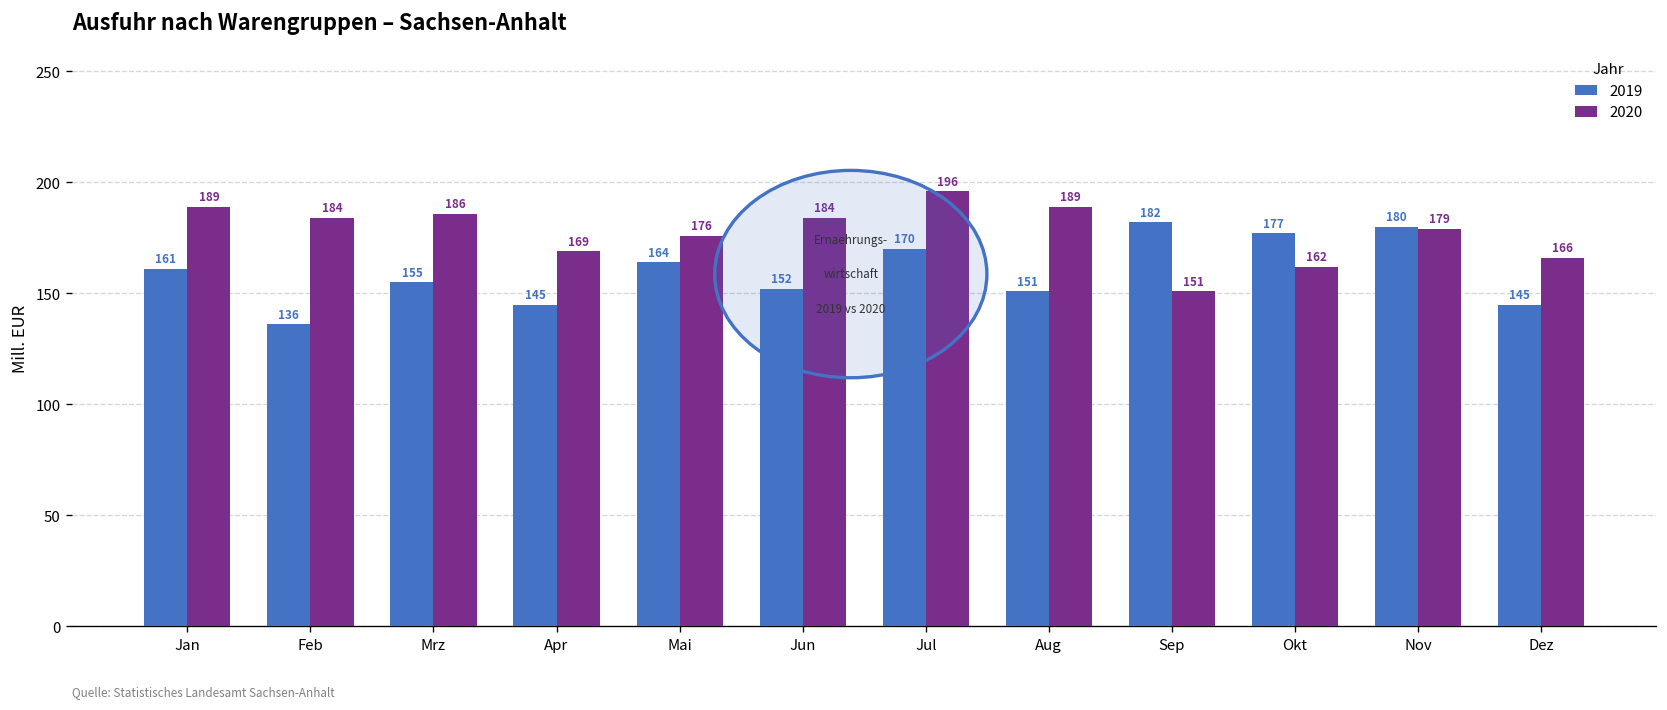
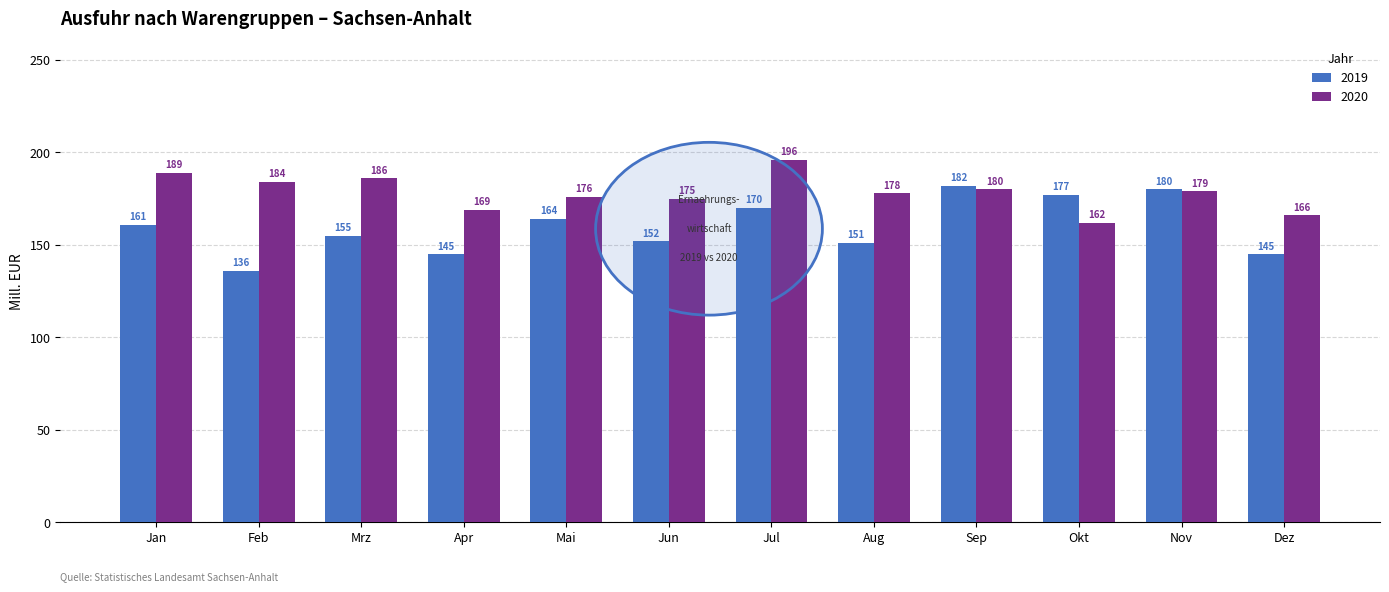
  {
    "2019": {
      "Jan": 161,
      "Feb": 136,
      "Mrz": 155,
      "Apr": 145,
      "Mai": 164,
      "Jun": 152,
      "Jul": 170,
      "Aug": 151,
      "Sep": 182,
      "Okt": 177,
      "Nov": 180,
      "Dez": 145
    },
    "2020": {
      "Jan": 189,
      "Feb": 184,
      "Mrz": 186,
      "Apr": 169,
      "Mai": 176,
-     "Jun": 184,
+     "Jun": 175,
      "Jul": 196,
-     "Aug": 189,
-     "Sep": 151,
+     "Aug": 178,
+     "Sep": 180,
      "Okt": 162,
      "Nov": 179,
      "Dez": 166
    }
  }
